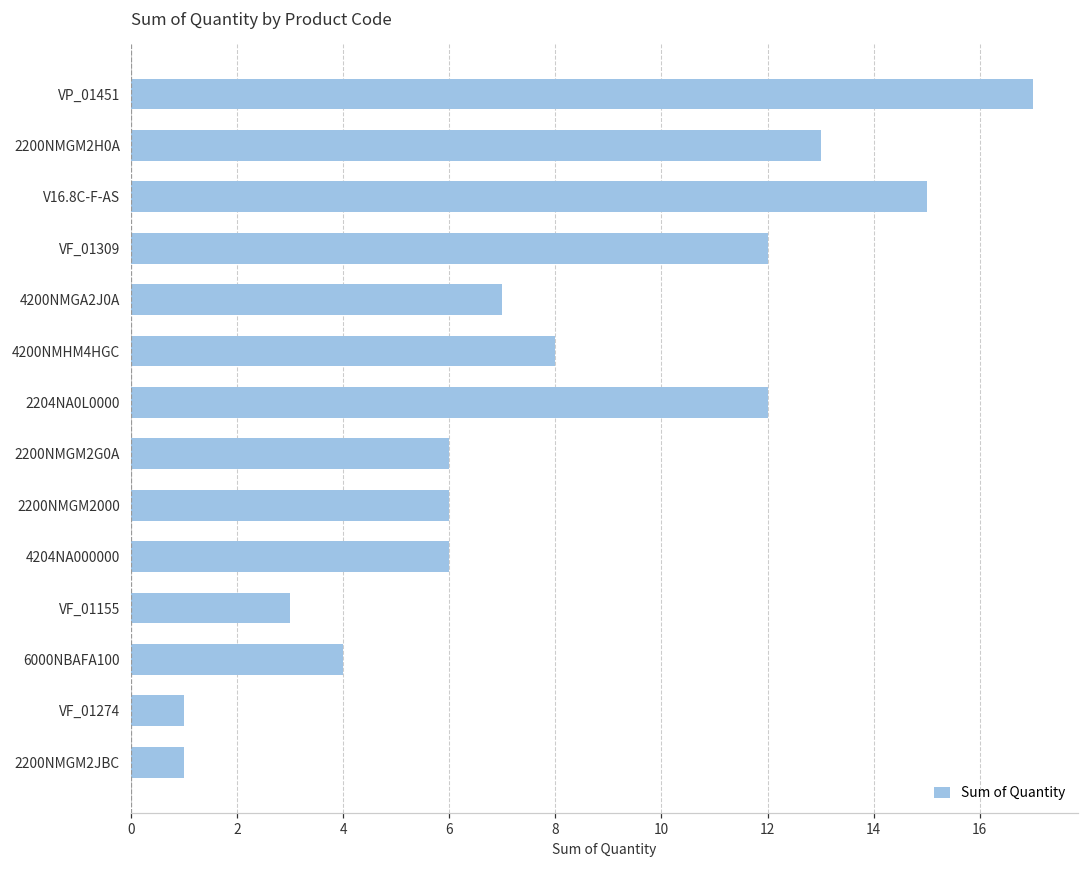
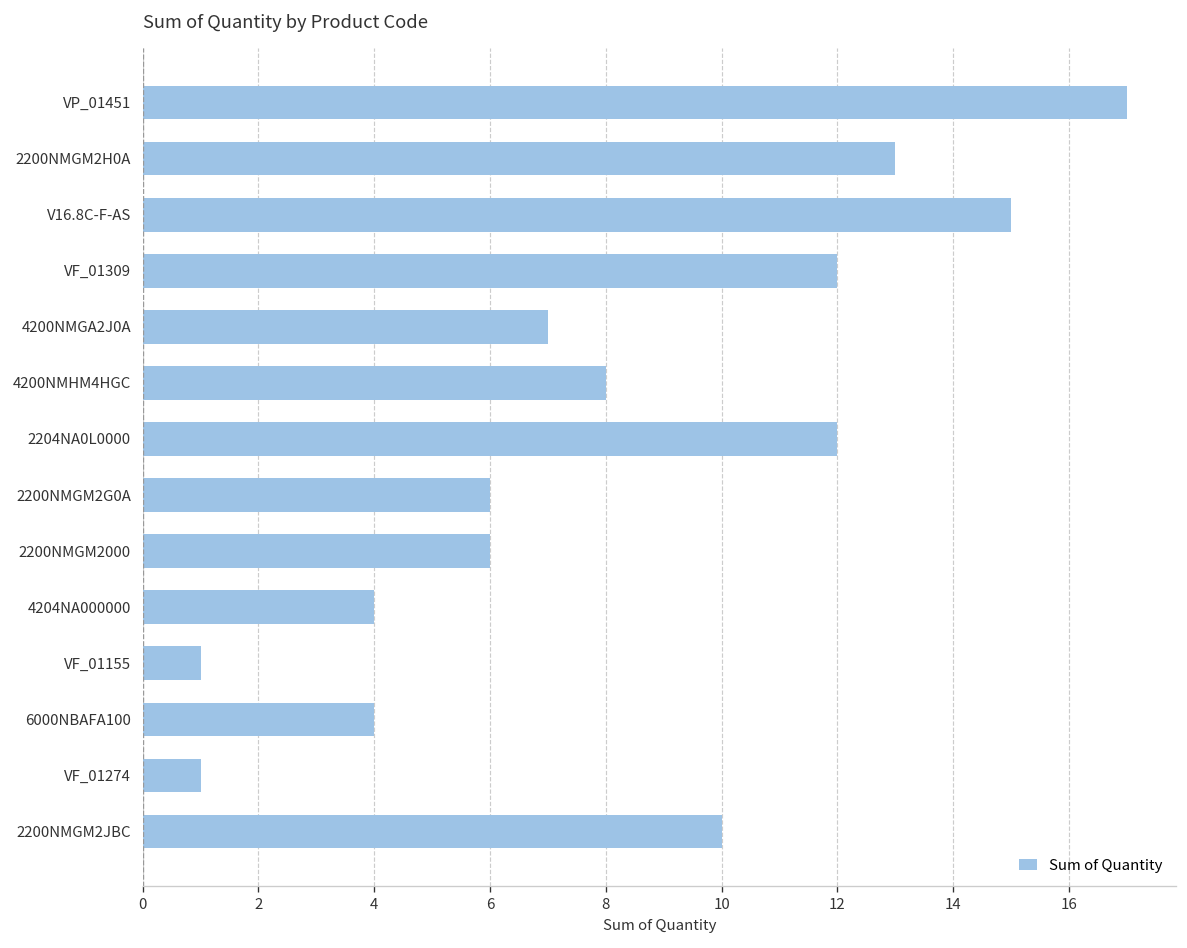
  {
    "VP_01451": 17,
    "2200NMGM2H0A": 13,
    "V16.8C-F-AS": 15,
    "VF_01309": 12,
    "4200NMGA2J0A": 7,
    "4200NMHM4HGC": 8,
    "2204NA0L0000": 12,
    "2200NMGM2G0A": 6,
    "2200NMGM2000": 6,
-   "4204NA000000": 6,
-   "VF_01155": 3,
+   "4204NA000000": 4,
+   "VF_01155": 1,
    "6000NBAFA100": 4,
    "VF_01274": 1,
-   "2200NMGM2JBC": 1
+   "2200NMGM2JBC": 10
  }
